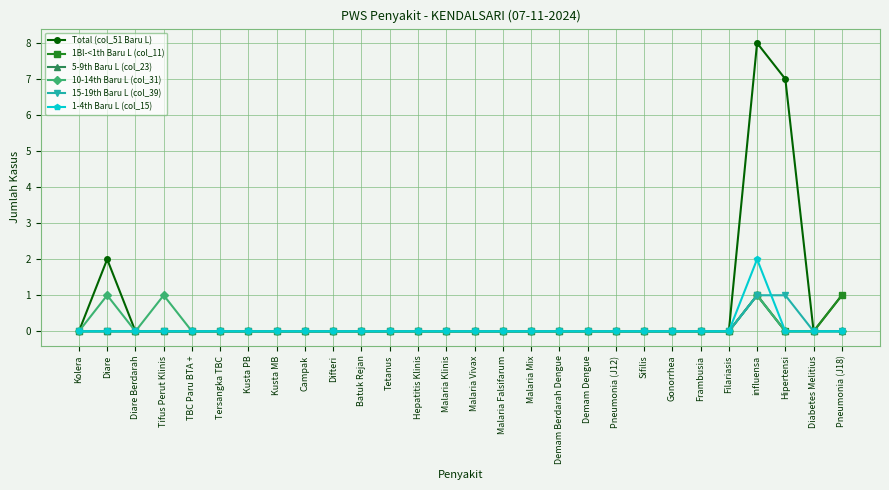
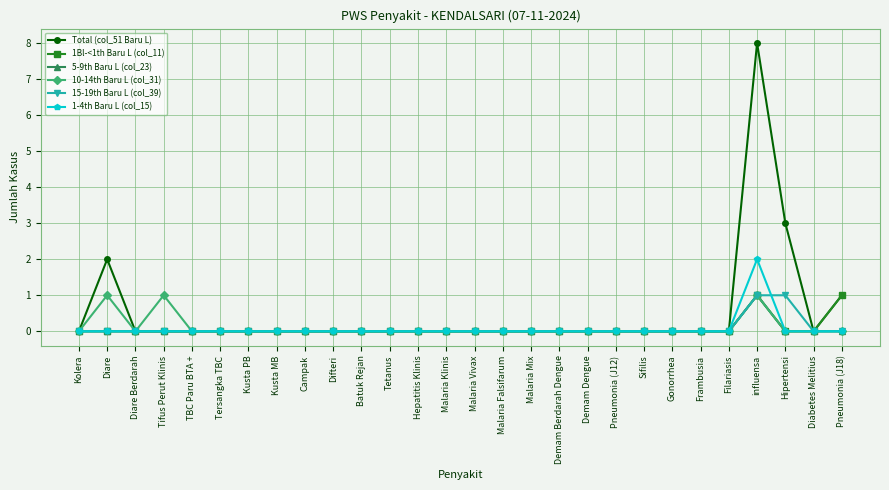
  {
    "Total (col_51 Baru L)": {
      "Diare": 2,
      "influensa": 8,
-     "Hipertensi": 7
+     "Hipertensi": 3
    }
  }
